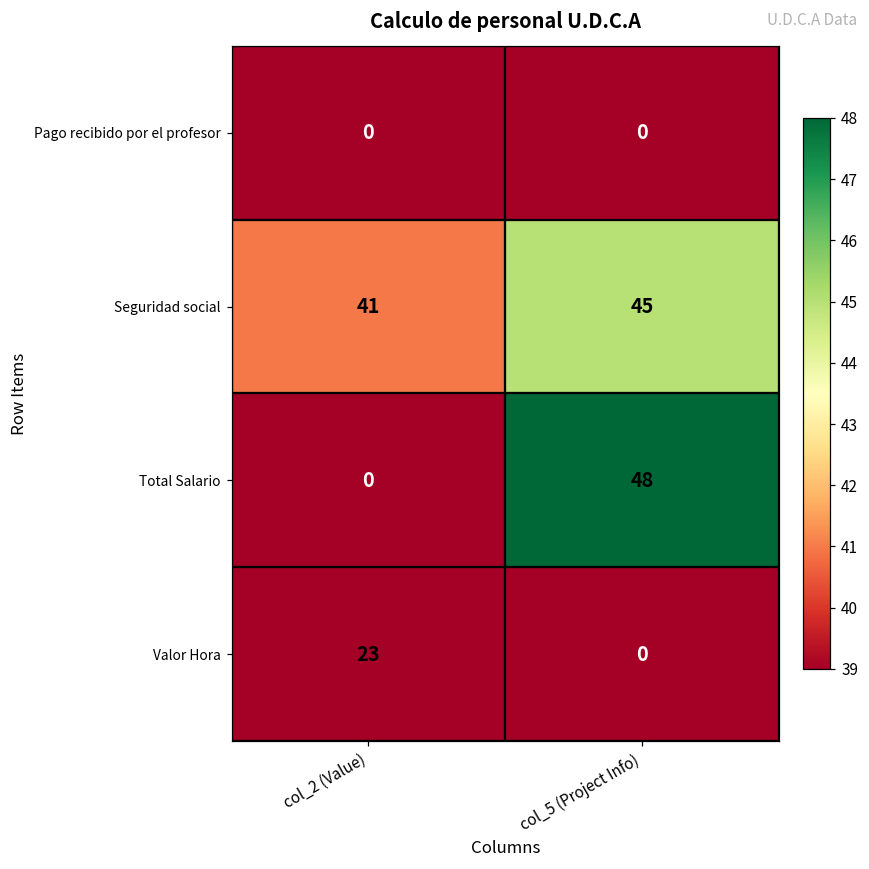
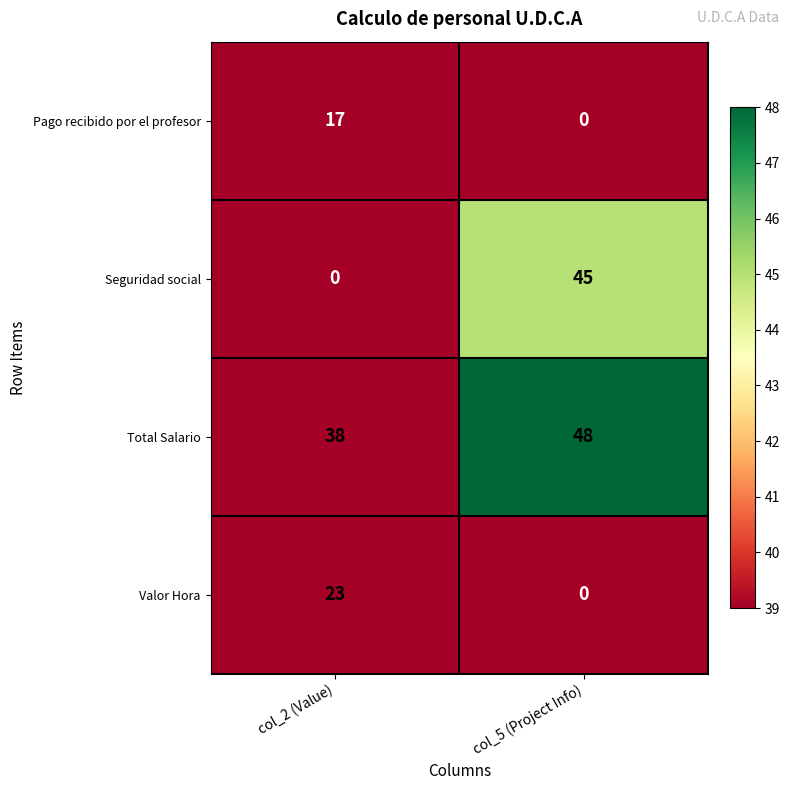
  {
    "Pago recibido por el profesor": {
-     "col_2 (Value)": 0,
+     "col_2 (Value)": 17,
      "col_5 (Project Info)": 0
    },
    "Seguridad social": {
-     "col_2 (Value)": 41,
+     "col_2 (Value)": 0,
      "col_5 (Project Info)": 45
    },
    "Total Salario": {
-     "col_2 (Value)": 0,
+     "col_2 (Value)": 38,
      "col_5 (Project Info)": 48
    },
    "Valor Hora": {
      "col_2 (Value)": 23,
      "col_5 (Project Info)": 0
    }
  }
